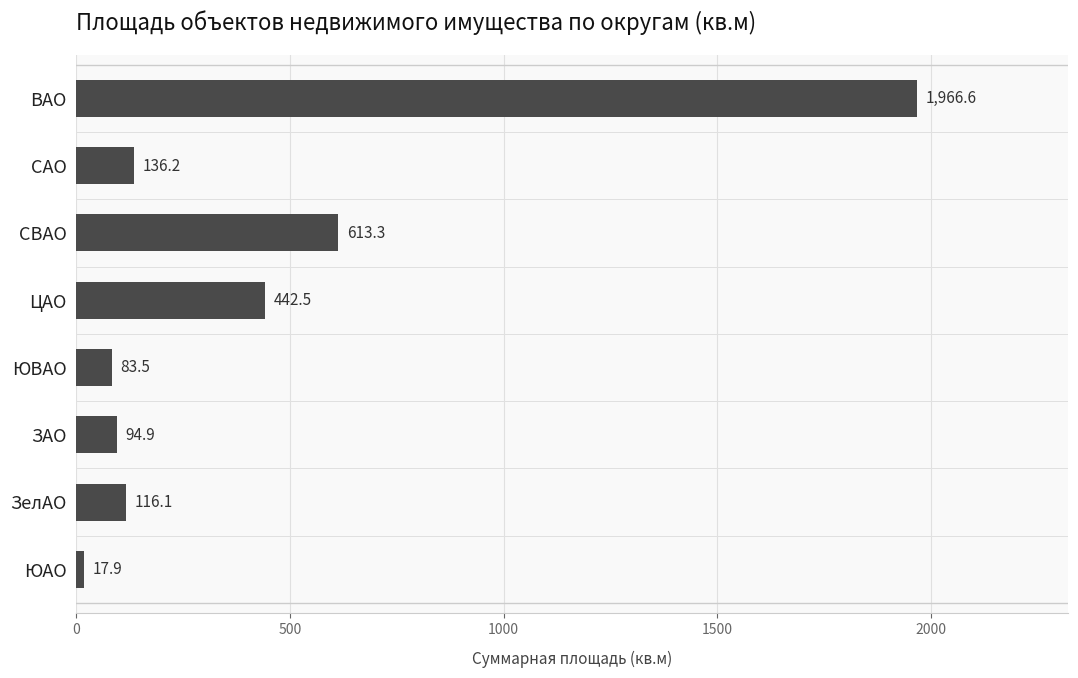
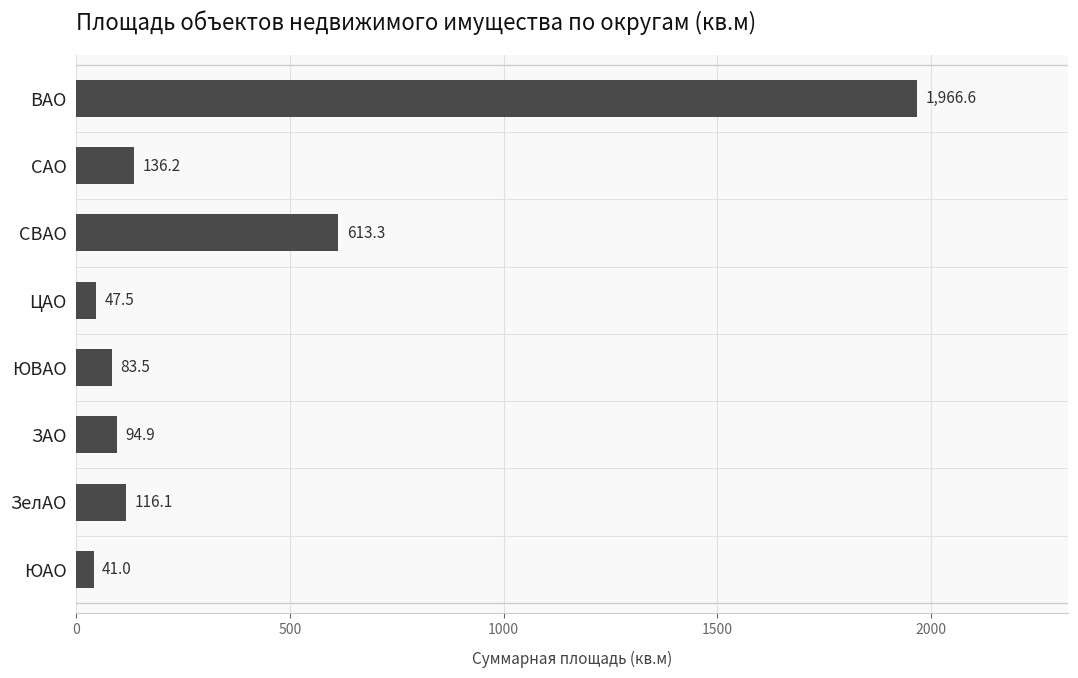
  {
    "ВАО": "1,966.6",
    "САО": "136.2",
    "СВАО": "613.3",
-   "ЦАО": "442.5",
+   "ЦАО": "47.5",
    "ЮВАО": "83.5",
    "ЗАО": "94.9",
    "ЗелАО": "116.1",
-   "ЮАО": "17.9"
+   "ЮАО": "41.0"
  }
